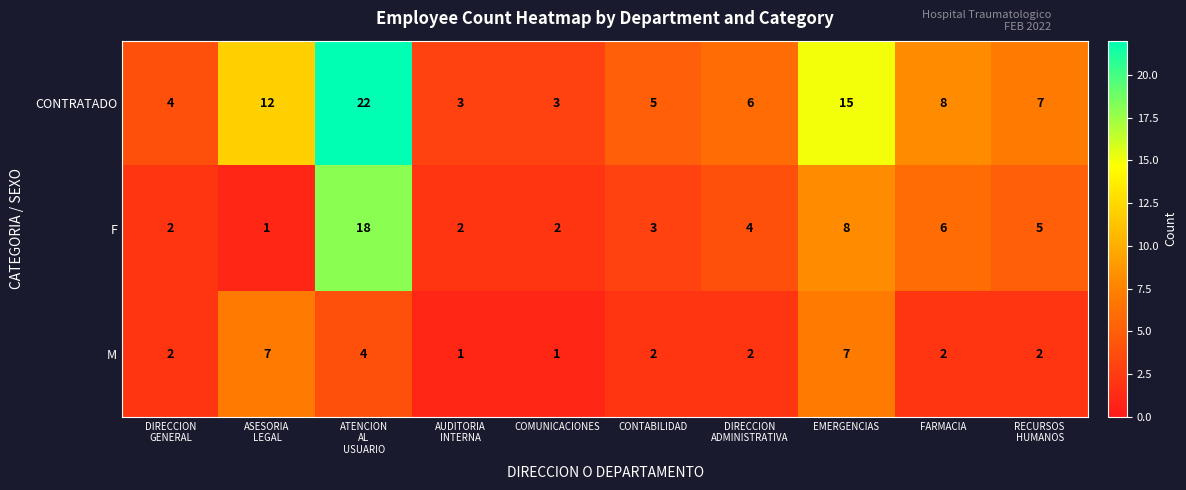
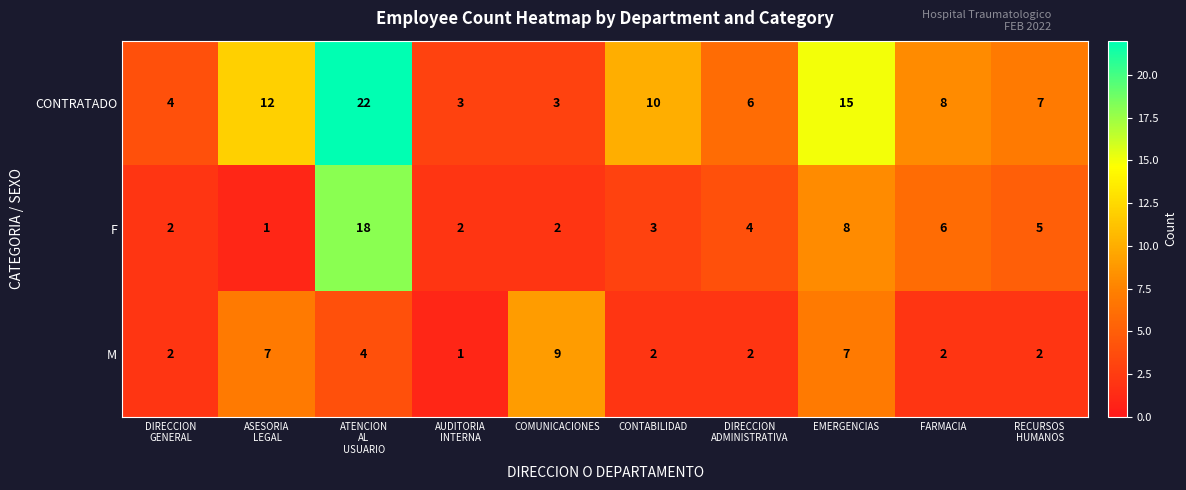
  {
    "CONTRATADO": {
      "DIRECCION GENERAL": 4,
      "ASESORIA LEGAL": 12,
      "ATENCION AL USUARIO": 22,
      "AUDITORIA INTERNA": 3,
      "COMUNICACIONES": 3,
-     "CONTABILIDAD": 5,
+     "CONTABILIDAD": 10,
      "DIRECCION ADMINISTRATIVA": 6,
      "EMERGENCIAS": 15,
      "FARMACIA": 8,
      "RECURSOS HUMANOS": 7
    },
    "F": {
      "DIRECCION GENERAL": 2,
      "ASESORIA LEGAL": 1,
      "ATENCION AL USUARIO": 18,
      "AUDITORIA INTERNA": 2,
      "COMUNICACIONES": 2,
      "CONTABILIDAD": 3,
      "DIRECCION ADMINISTRATIVA": 4,
      "EMERGENCIAS": 8,
      "FARMACIA": 6,
      "RECURSOS HUMANOS": 5
    },
    "M": {
      "DIRECCION GENERAL": 2,
      "ASESORIA LEGAL": 7,
      "ATENCION AL USUARIO": 4,
      "AUDITORIA INTERNA": 1,
-     "COMUNICACIONES": 1,
+     "COMUNICACIONES": 9,
      "CONTABILIDAD": 2,
      "DIRECCION ADMINISTRATIVA": 2,
      "EMERGENCIAS": 7,
      "FARMACIA": 2,
      "RECURSOS HUMANOS": 2
    }
  }
